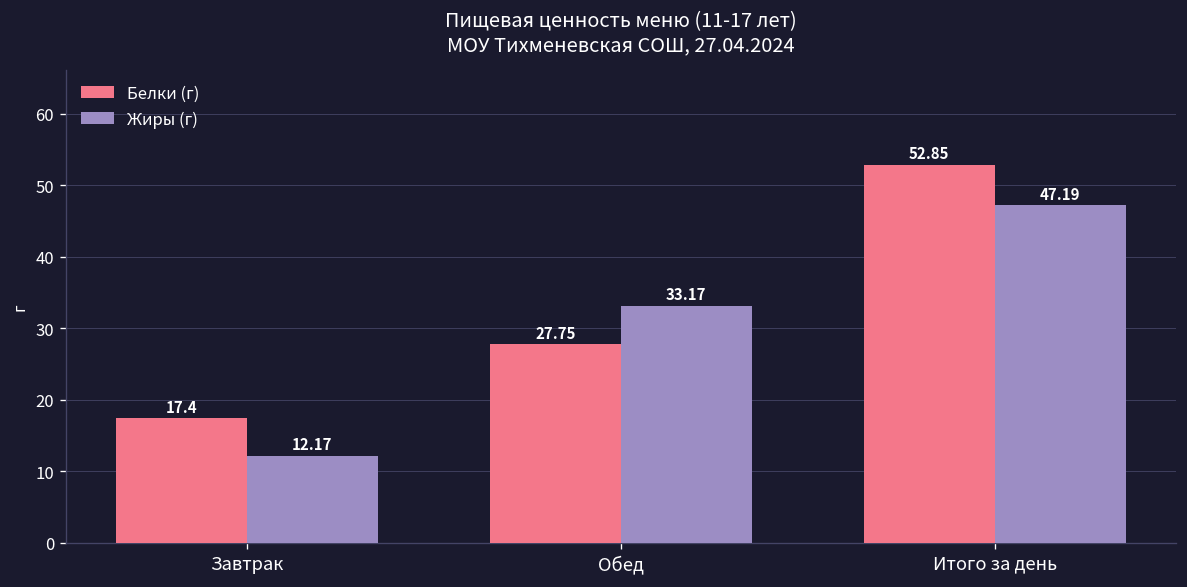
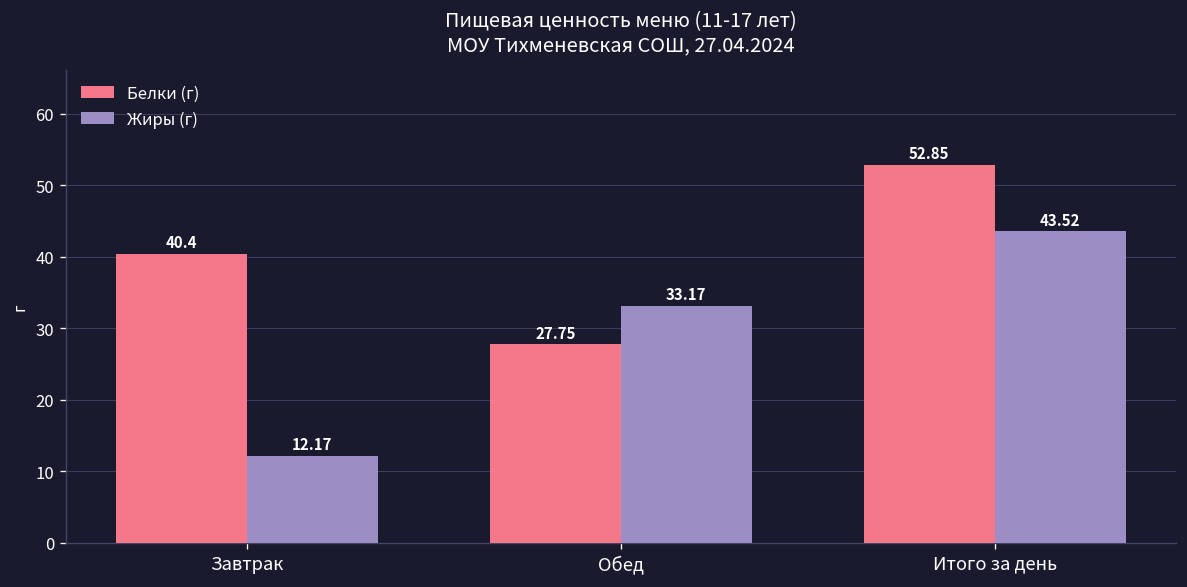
  {
    "Белки (г)": {
-     "Завтрак": 17.4,
+     "Завтрак": 40.4,
      "Обед": 27.75,
      "Итого за день": 52.85
    },
    "Жиры (г)": {
      "Завтрак": 12.17,
      "Обед": 33.17,
-     "Итого за день": 47.19
+     "Итого за день": 43.52
    }
  }
